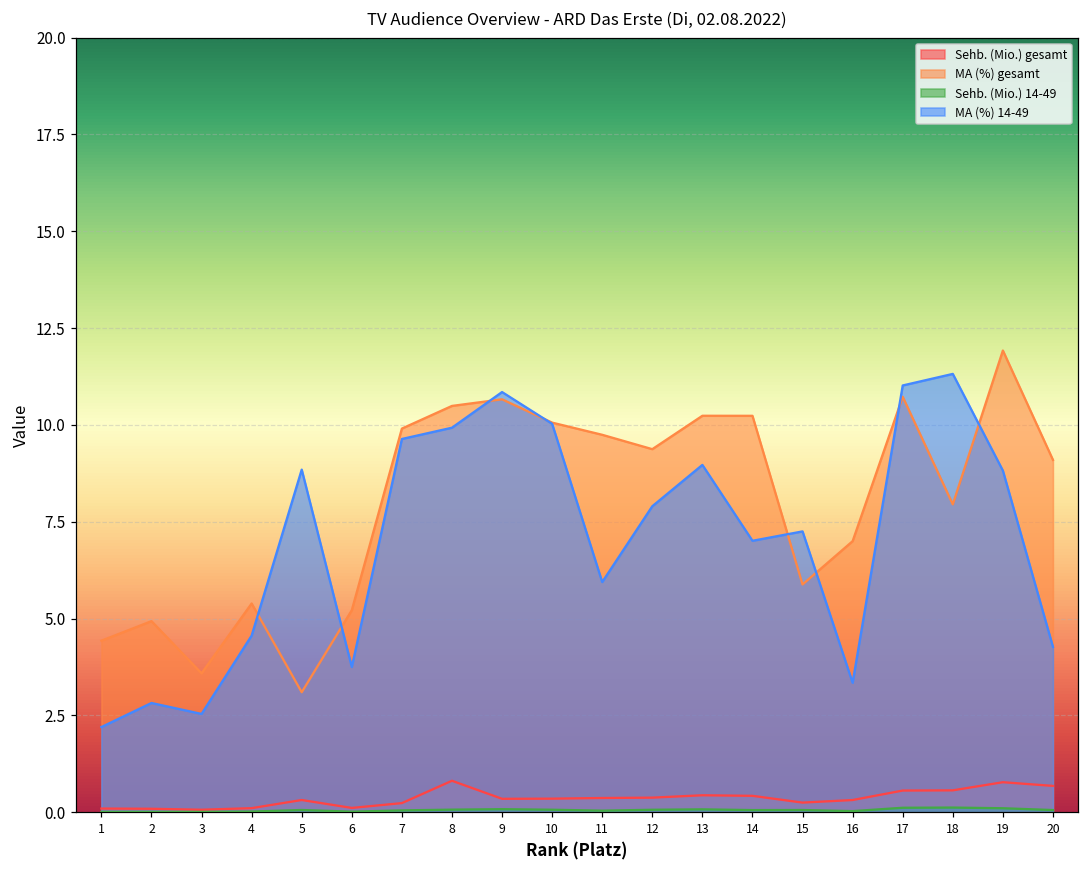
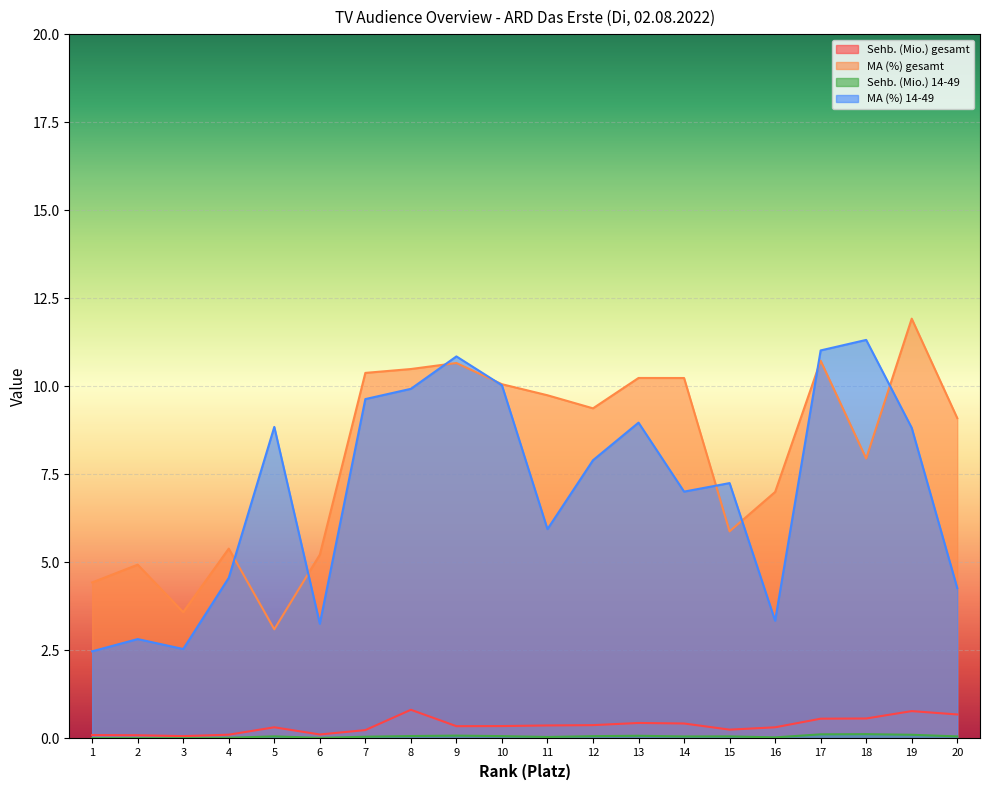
  {
    "Sehb. (Mio.) gesamt": {
      "1": 0.1,
      "2": 0.1,
      "4": 0.1,
      "5": 0.3,
      "6": 0.1,
      "7": 0.2,
      "8": 0.8,
      "9": 0.3,
      "10": 0.4,
      "11": 0.4,
      "12": 0.4,
      "13": 0.4,
      "14": 0.4,
      "15": 0.3,
      "16": 0.3,
      "17": 0.6,
      "18": 0.6,
      "19": 0.8,
      "20": 0.7
    },
    "MA (%) gesamt": {
      "1": 4.4,
      "2": 4.9,
      "3": 3.6,
      "4": 5.4,
      "5": 3.1,
      "6": 5.2,
-     "7": 9.9,
+     "7": 10.4,
      "8": 10.5,
      "9": 10.7,
      "11": 9.7,
      "12": 9.4,
      "13": 10.2,
      "14": 10.2,
      "15": 5.9,
      "16": 7.0,
      "17": 10.7,
      "18": 7.9,
      "19": 11.9,
      "20": 9.1
    },
    "Sehb. (Mio.) 14-49": {
      "1": 0.0,
      "2": 0.0,
      "4": 0.0,
      "5": 0.1,
      "6": 0.0,
      "7": 0.1,
      "8": 0.1,
      "9": 0.1,
      "10": 0.1,
      "11": 0.0,
      "12": 0.1,
      "13": 0.1,
      "14": 0.1,
      "15": 0.1,
      "16": 0.0,
      "17": 0.1,
      "18": 0.1,
      "19": 0.1,
      "20": 0.1
    },
    "MA (%) 14-49": {
-     "1": 2.2,
+     "1": 2.5,
      "2": 2.8,
      "3": 2.5,
      "4": 4.6,
      "5": 8.8,
-     "6": 3.8,
+     "6": 3.3,
      "7": 9.6,
      "8": 9.9,
      "9": 10.8,
      "11": 5.9,
      "12": 7.9,
      "13": 9.0,
      "14": 7.0,
      "15": 7.3,
      "16": 3.3,
      "17": 11.0,
      "18": 11.3,
      "19": 8.8,
      "20": 4.3
    }
  }
